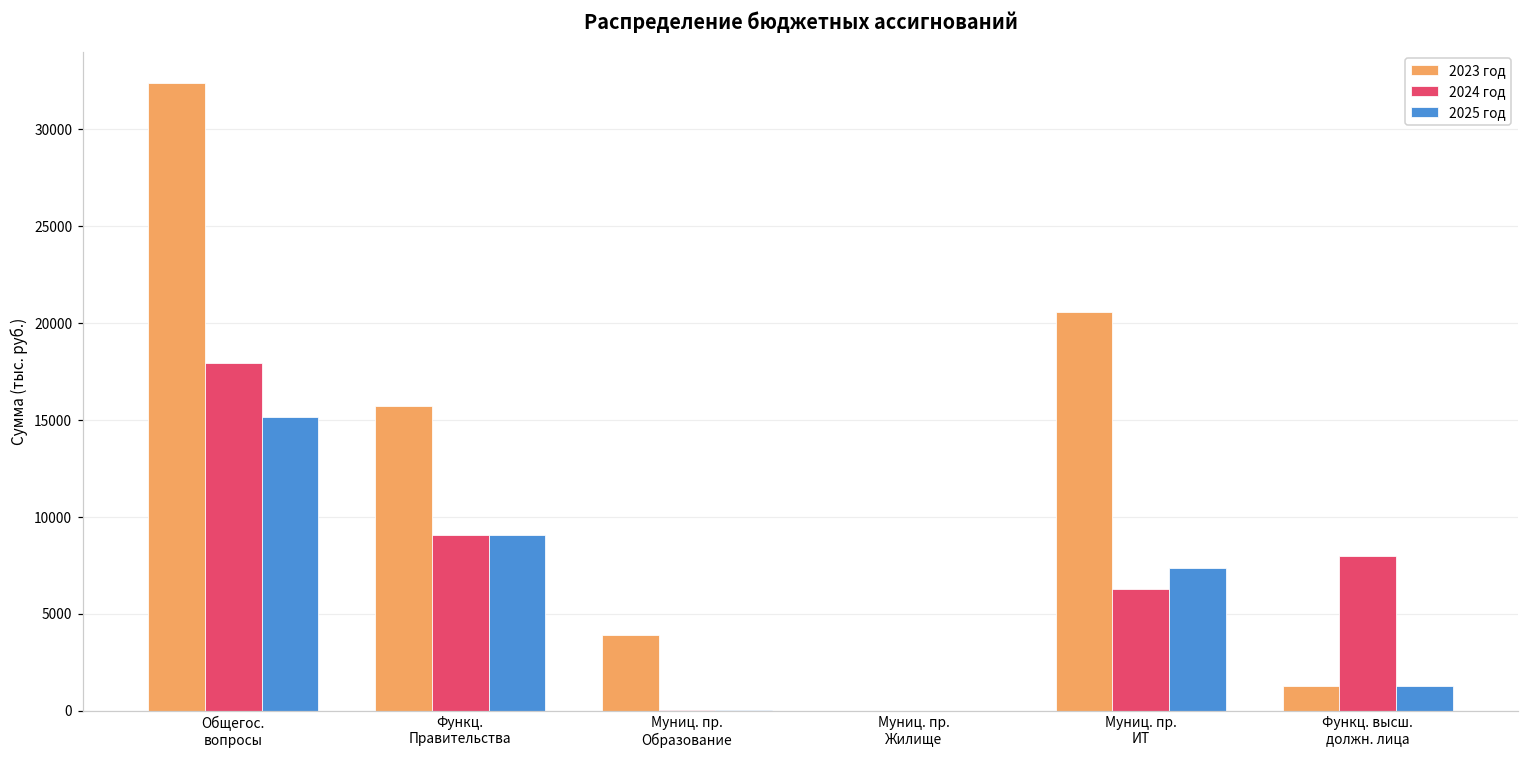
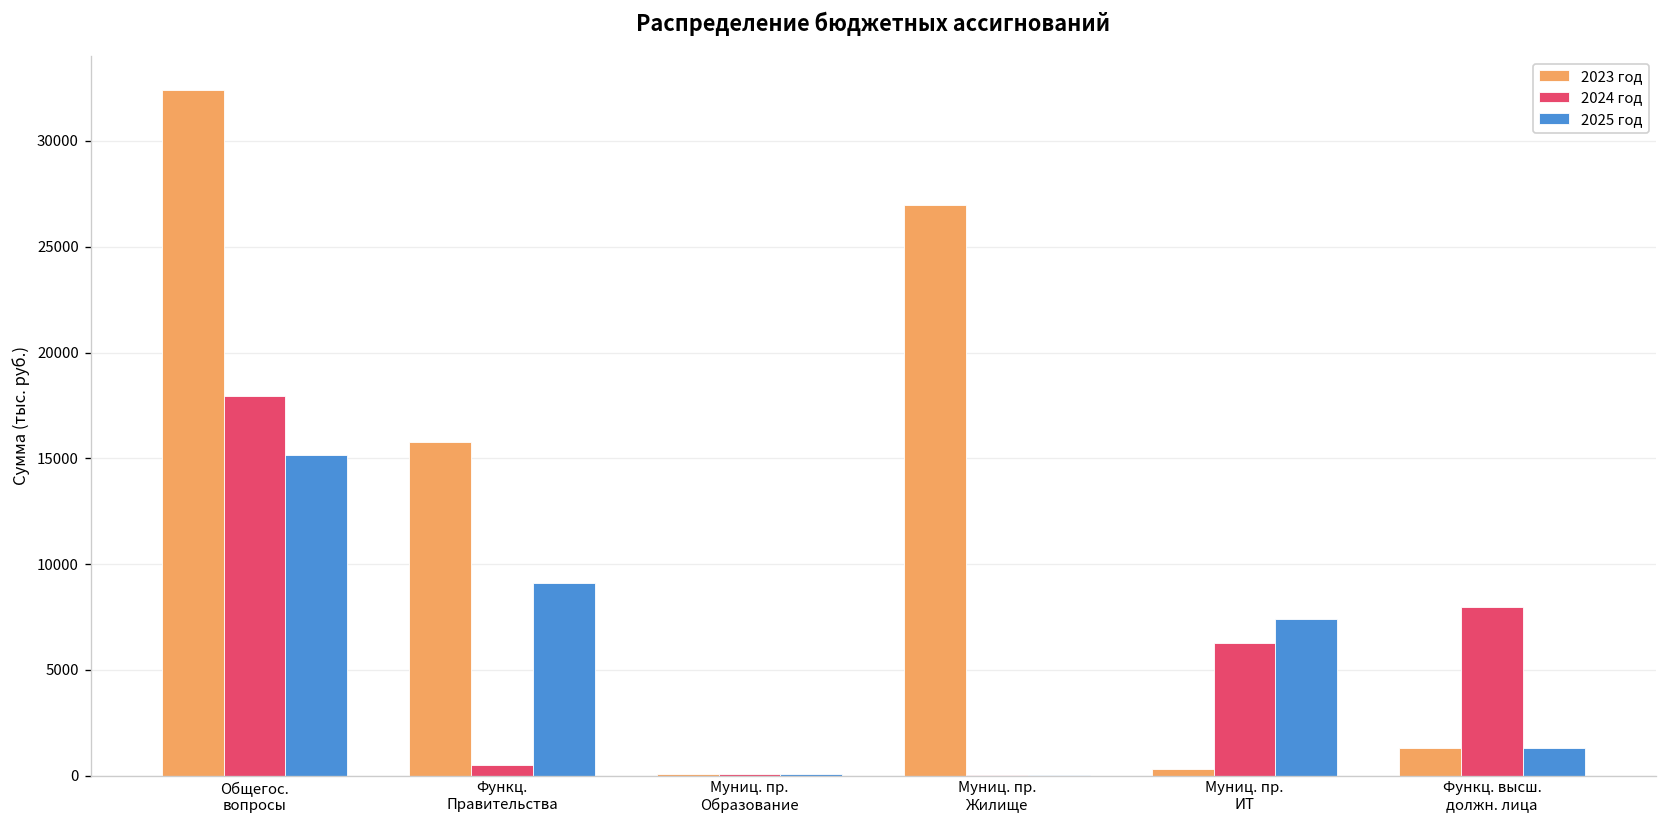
  {
    "2023 год": {
      "Общегос. вопросы": 32400,
      "Функц. Правительства": 15700,
-     "Муниц. пр. Образование": 3900,
-     "Муниц. пр. Жилище": 0,
-     "Муниц. пр. ИТ": 20600,
+     "Муниц. пр. Образование": 100,
+     "Муниц. пр. Жилище": 27000,
+     "Муниц. пр. ИТ": 300,
      "Функц. высш. должн. лица": 1300
    },
    "2024 год": {
      "Общегос. вопросы": 17900,
-     "Функц. Правительства": 9100,
+     "Функц. Правительства": 500,
      "Муниц. пр. ИТ": 6300,
      "Функц. высш. должн. лица": 8000
    },
    "2025 год": {
      "Общегос. вопросы": 15100,
      "Функц. Правительства": 9100,
      "Муниц. пр. ИТ": 7400,
      "Функц. высш. должн. лица": 1300
    }
  }
